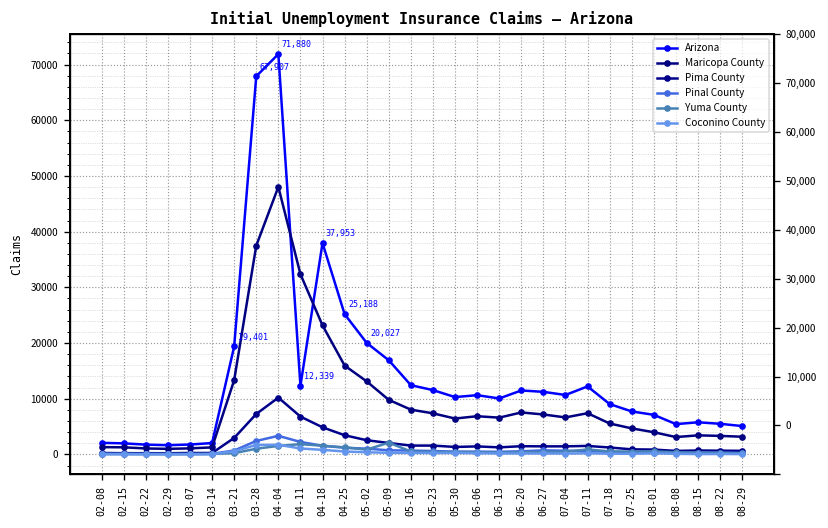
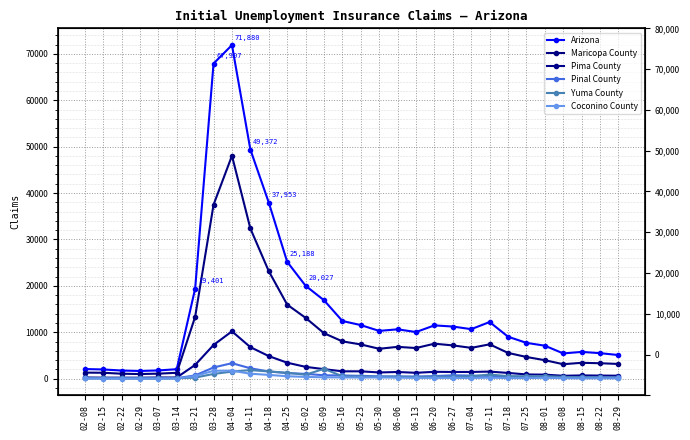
  {
    "Arizona": {
      "03-21": "19,401",
      "03-28": "67,907",
      "04-04": "71,880",
-     "04-11": "12,339",
+     "04-11": "49,372",
      "04-18": "37,953",
      "04-25": "25,188",
      "05-02": "20,027"
    }
  }
